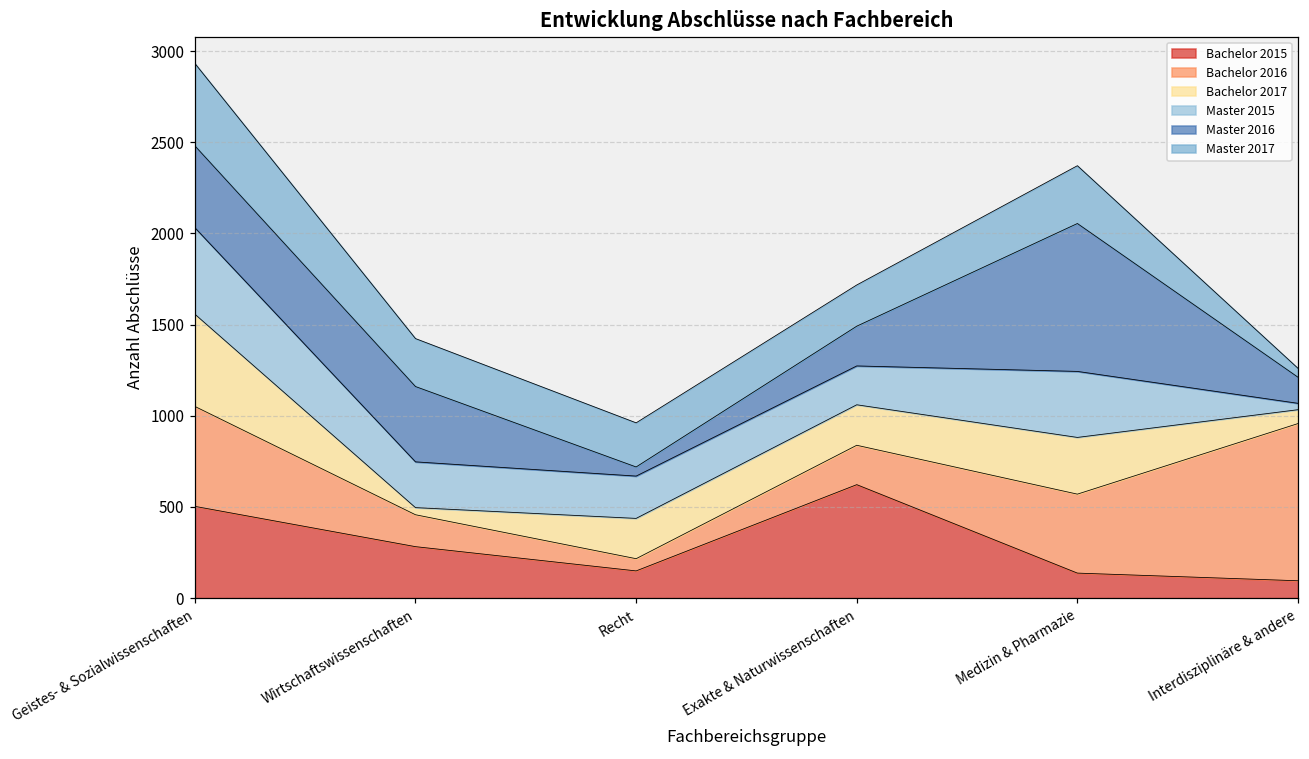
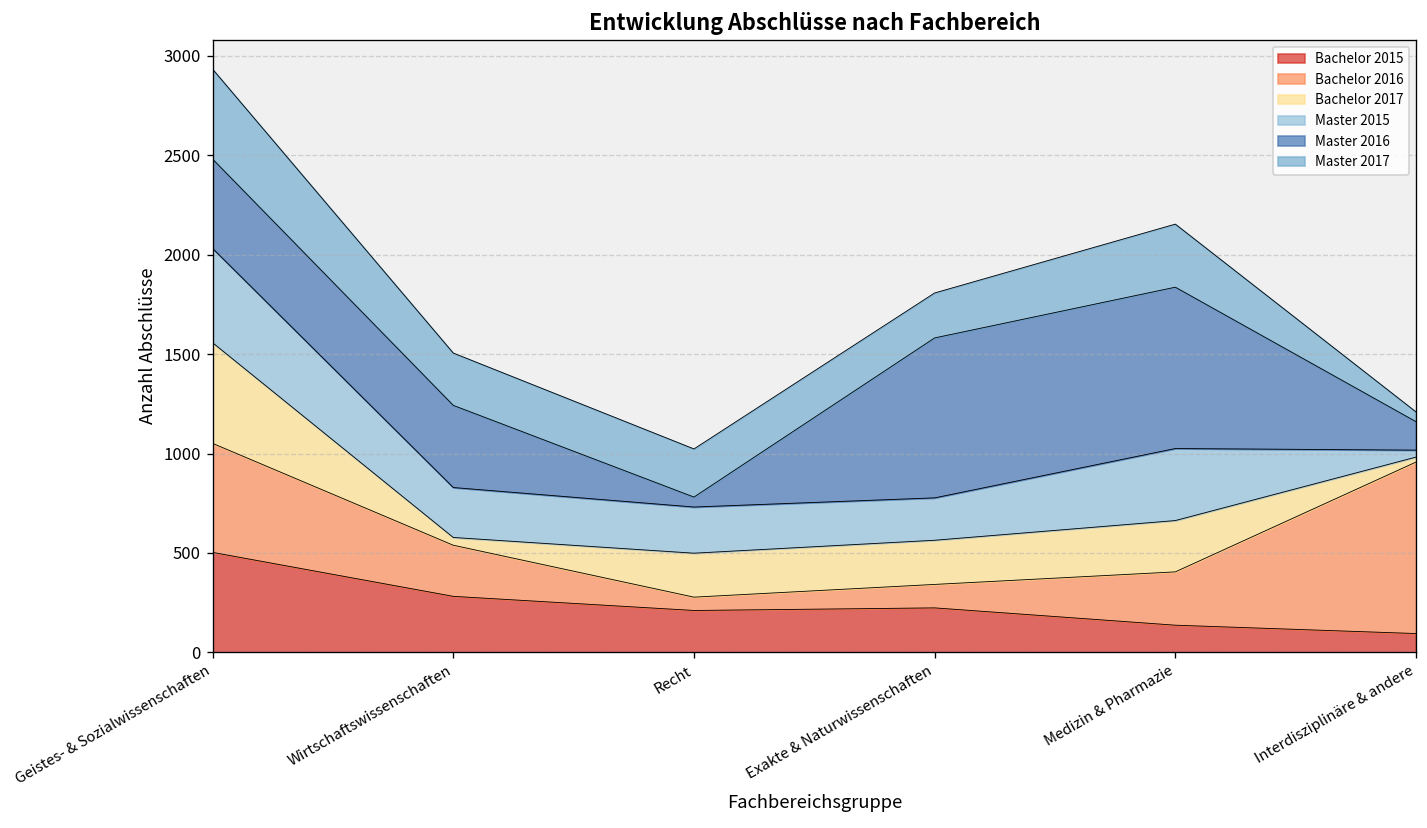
  {
    "Bachelor 2015": {
      "Geistes- & Sozialwissenschaften": 500,
      "Wirtschaftswissenschaften": 280,
-     "Recht": 150,
-     "Exakte & Naturwissenschaften": 620,
+     "Recht": 210,
+     "Exakte & Naturwissenschaften": 220,
      "Medizin & Pharmazie": 140,
      "Interdisziplinäre & andere": 100
    },
    "Bachelor 2016": {
      "Geistes- & Sozialwissenschaften": 550,
-     "Wirtschaftswissenschaften": 180,
+     "Wirtschaftswissenschaften": 260,
      "Recht": 70,
-     "Exakte & Naturwissenschaften": 220,
-     "Medizin & Pharmazie": 430,
+     "Exakte & Naturwissenschaften": 120,
+     "Medizin & Pharmazie": 270,
      "Interdisziplinäre & andere": 860
    },
    "Bachelor 2017": {
      "Geistes- & Sozialwissenschaften": 510,
      "Wirtschaftswissenschaften": 40,
      "Recht": 220,
      "Exakte & Naturwissenschaften": 220,
-     "Medizin & Pharmazie": 310,
-     "Interdisziplinäre & andere": 80
+     "Medizin & Pharmazie": 260,
+     "Interdisziplinäre & andere": 30
    },
    "Master 2016": {
      "Geistes- & Sozialwissenschaften": 450,
      "Wirtschaftswissenschaften": 410,
      "Recht": 50,
-     "Exakte & Naturwissenschaften": 220,
+     "Exakte & Naturwissenschaften": 800,
      "Medizin & Pharmazie": 810,
      "Interdisziplinäre & andere": 140
    }
  }
